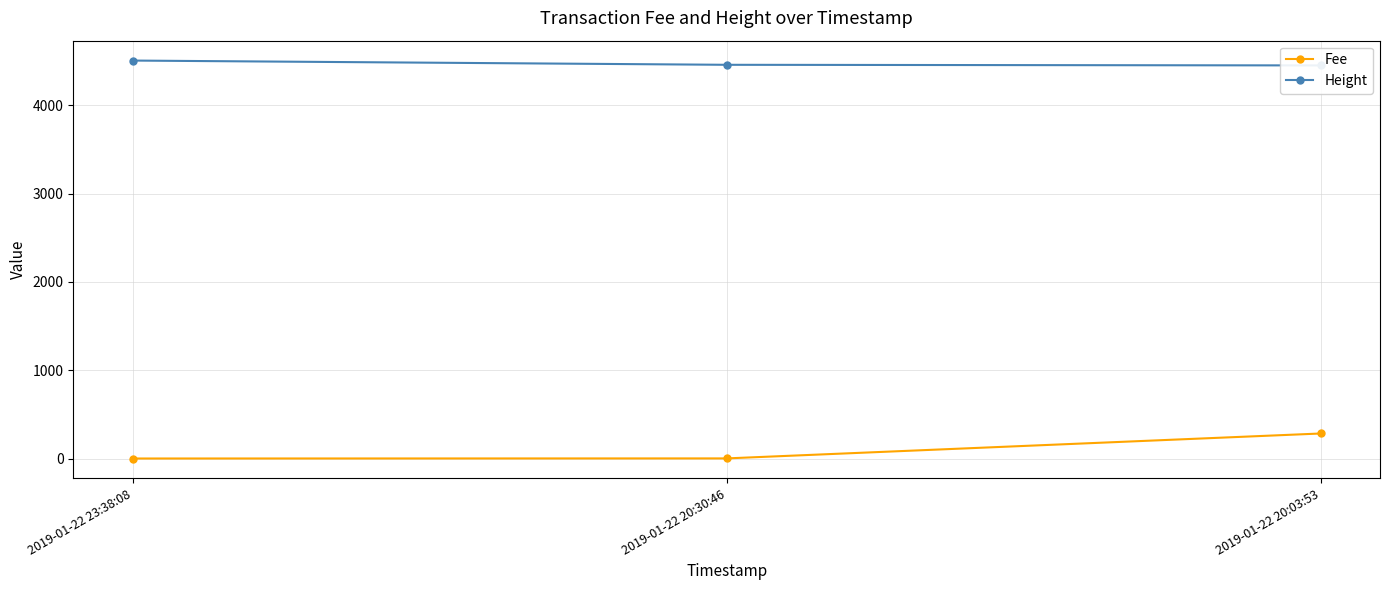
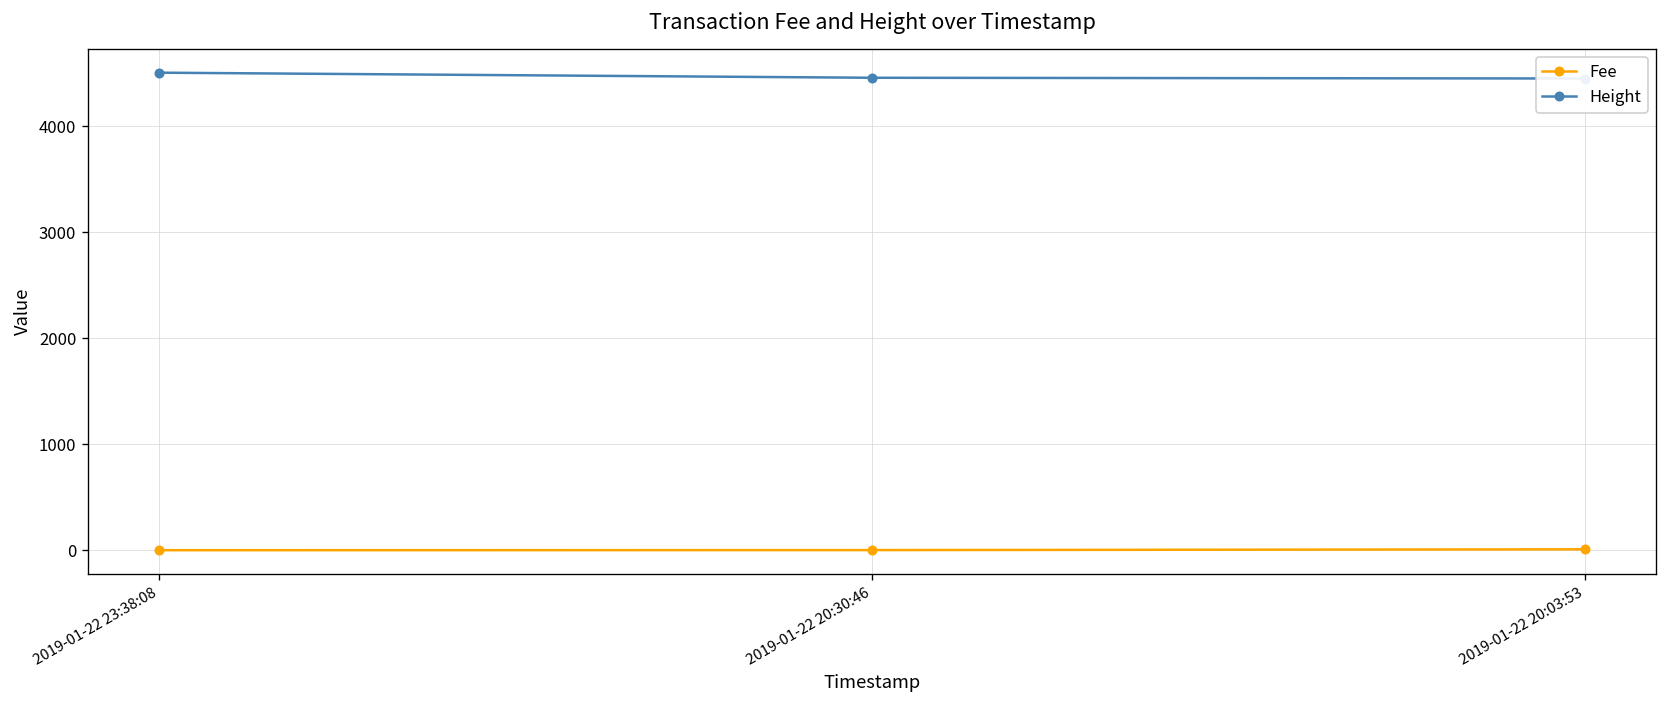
  {
    "Fee": {
      "2019-01-22 23:38:08": 0,
      "2019-01-22 20:30:46": 0,
-     "2019-01-22 20:03:53": 300
+     "2019-01-22 20:03:53": 0
    },
    "Height": {
      "2019-01-22 23:38:08": 4500,
      "2019-01-22 20:30:46": 4500
    }
  }
